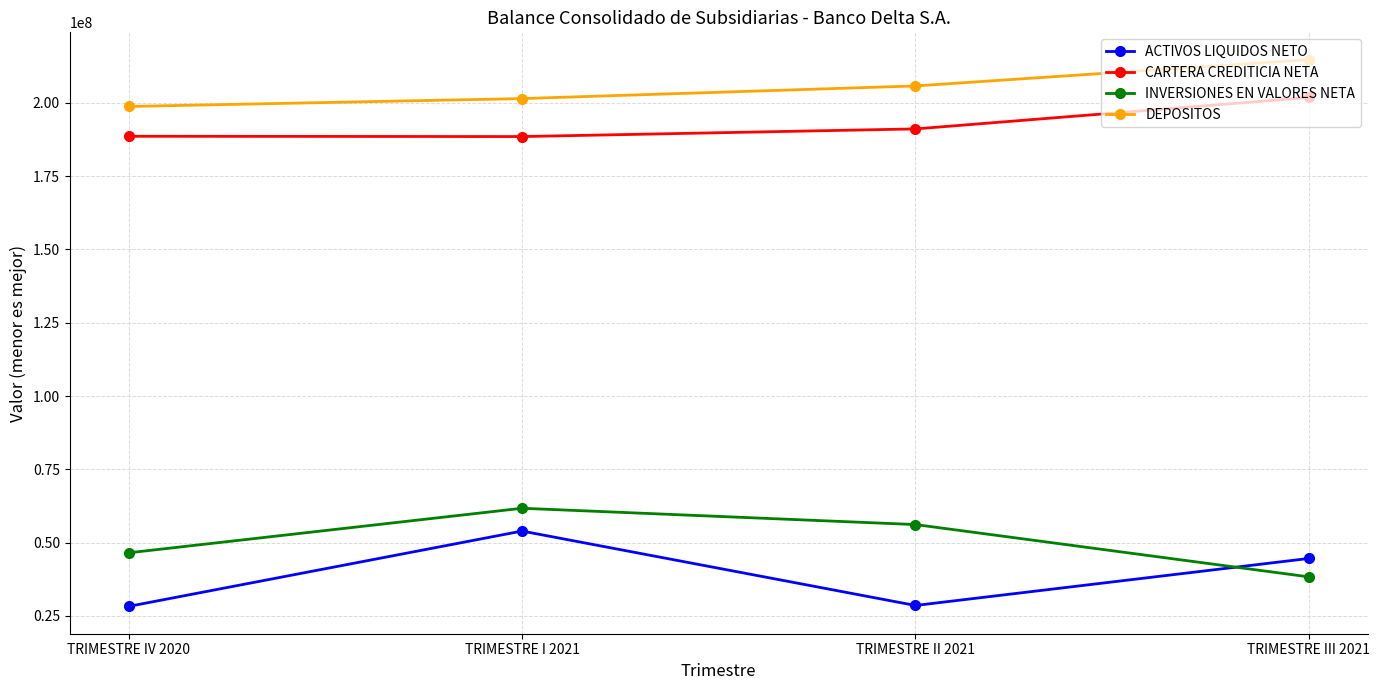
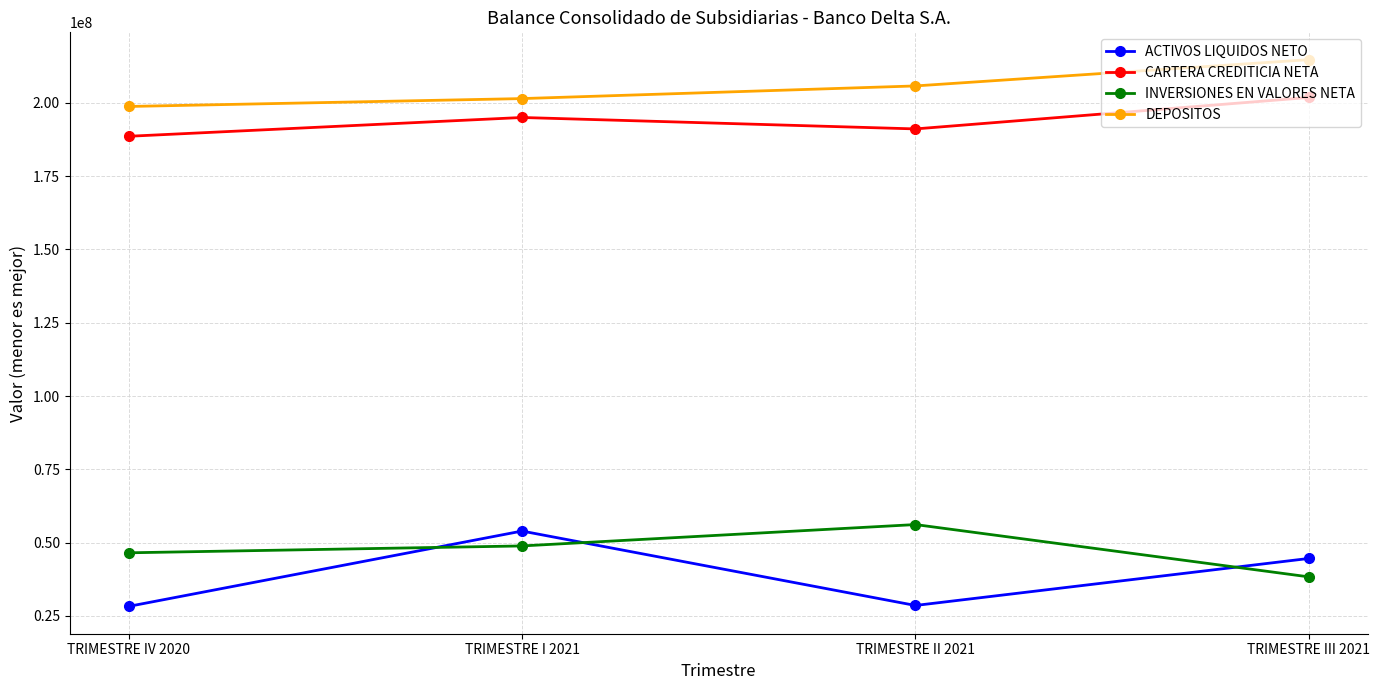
  {
    "ACTIVOS LIQUIDOS NETO": {
      "TRIMESTRE IV 2020": 28000000,
      "TRIMESTRE I 2021": 54000000,
      "TRIMESTRE II 2021": 29000000,
      "TRIMESTRE III 2021": 45000000
    },
    "CARTERA CREDITICIA NETA": {
      "TRIMESTRE IV 2020": 189000000,
-     "TRIMESTRE I 2021": 189000000,
+     "TRIMESTRE I 2021": 195000000,
      "TRIMESTRE II 2021": 191000000
    },
    "INVERSIONES EN VALORES NETA": {
      "TRIMESTRE IV 2020": 46000000,
-     "TRIMESTRE I 2021": 62000000,
+     "TRIMESTRE I 2021": 49000000,
      "TRIMESTRE II 2021": 56000000,
      "TRIMESTRE III 2021": 38000000
    },
    "DEPOSITOS": {
      "TRIMESTRE IV 2020": 199000000,
      "TRIMESTRE I 2021": 201000000,
      "TRIMESTRE II 2021": 206000000
    }
  }
